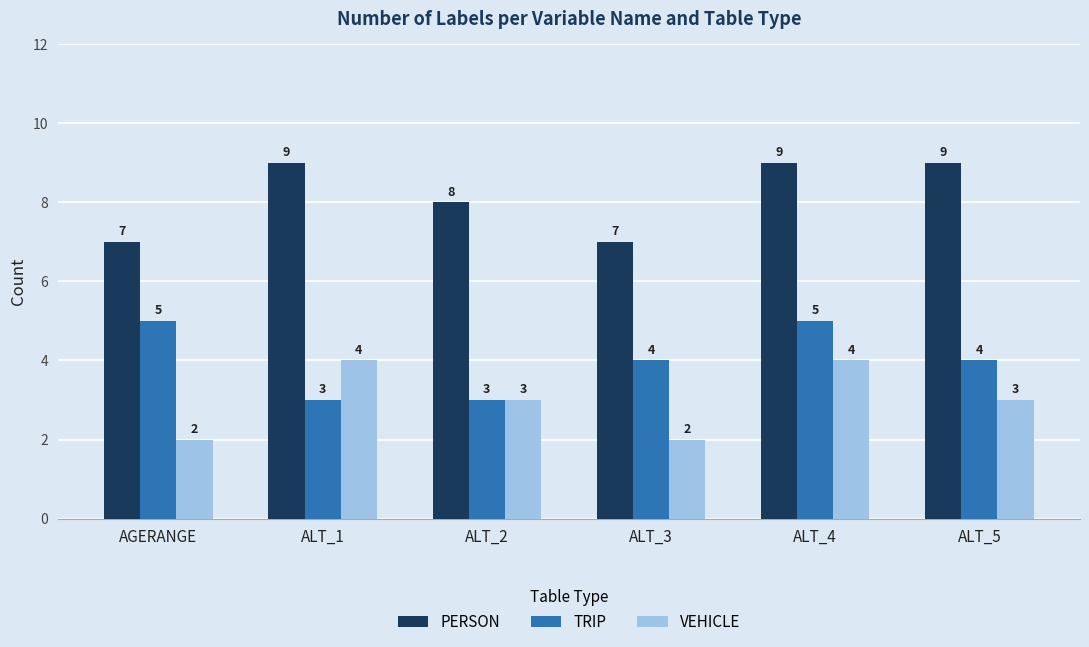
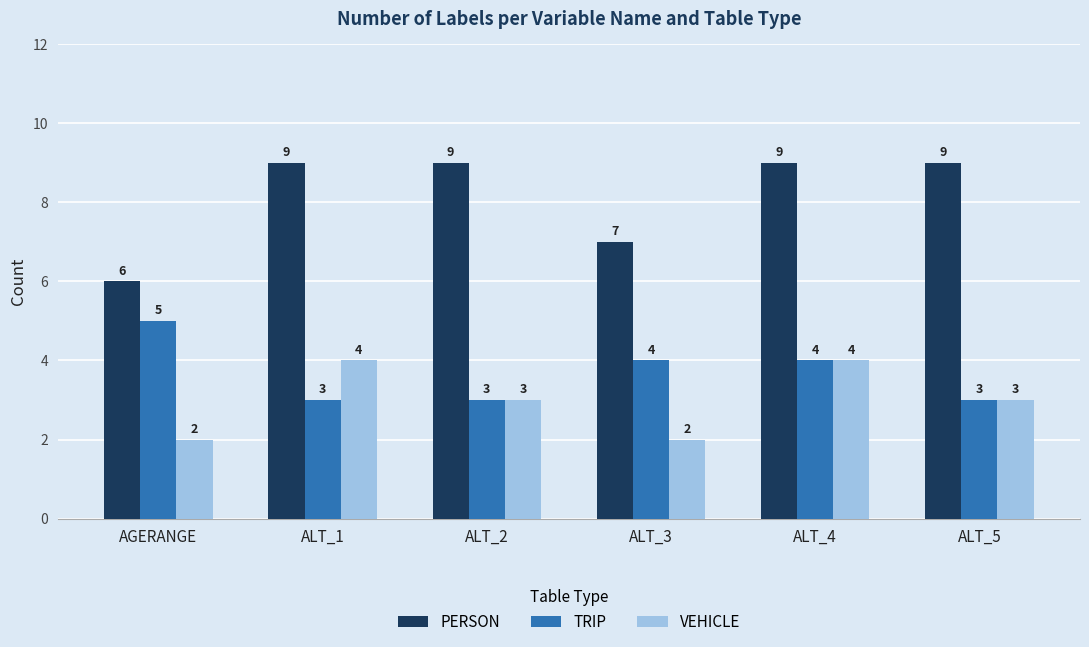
  {
    "PERSON": {
-     "AGERANGE": 7,
+     "AGERANGE": 6,
      "ALT_1": 9,
-     "ALT_2": 8,
+     "ALT_2": 9,
      "ALT_3": 7,
      "ALT_4": 9,
      "ALT_5": 9
    },
    "TRIP": {
      "AGERANGE": 5,
      "ALT_1": 3,
      "ALT_2": 3,
      "ALT_3": 4,
-     "ALT_4": 5,
-     "ALT_5": 4
+     "ALT_4": 4,
+     "ALT_5": 3
    },
    "VEHICLE": {
      "AGERANGE": 2,
      "ALT_1": 4,
      "ALT_2": 3,
      "ALT_3": 2,
      "ALT_4": 4,
      "ALT_5": 3
    }
  }
